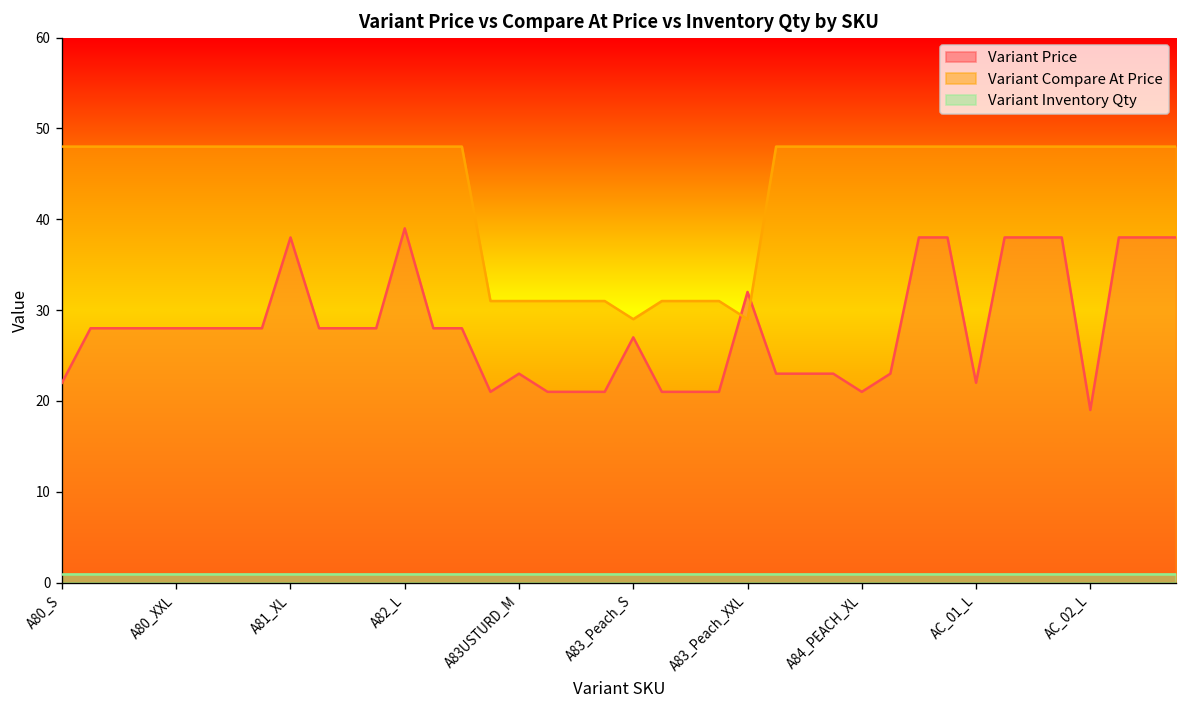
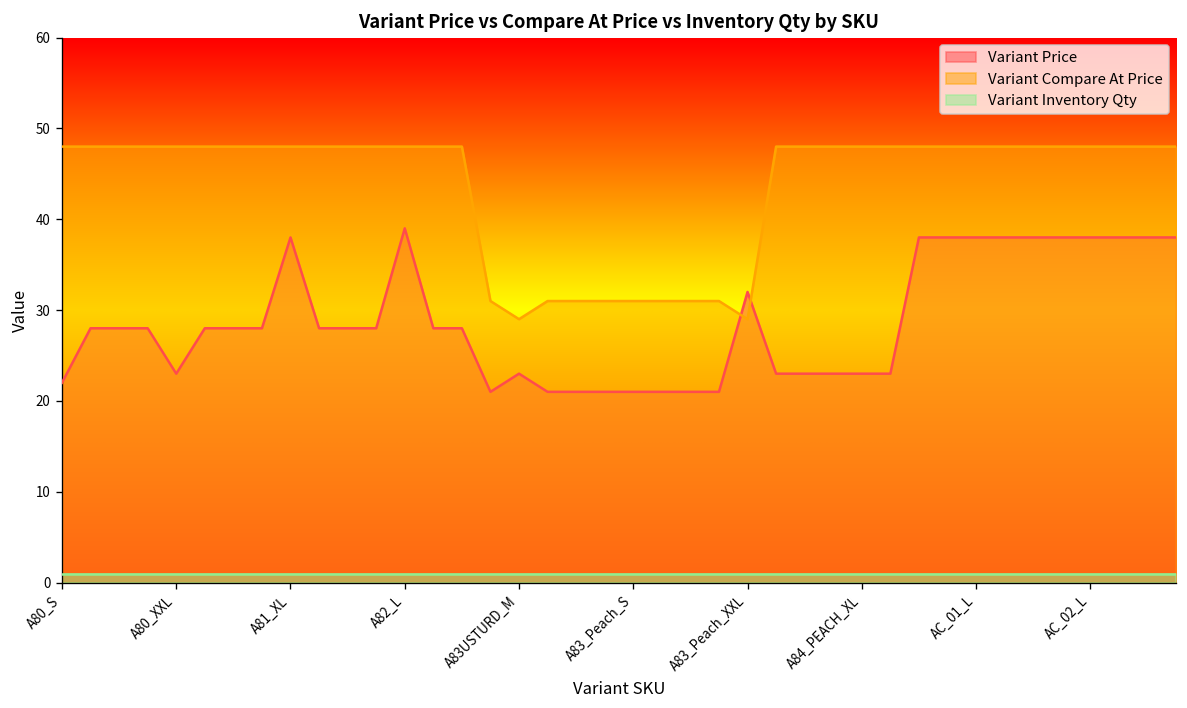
  {
    "Variant Price": {
      "A80_S": 22,
-     "A80_XXL": 28,
+     "A80_XXL": 23,
      "A81_XL": 38,
      "A82_L": 39,
      "A83USTURD_M": 23,
-     "A83_Peach_S": 27,
+     "A83_Peach_S": 21,
      "A83_Peach_XXL": 32,
-     "A84_PEACH_XL": 21,
-     "AC_01_L": 22,
-     "AC_02_L": 19
+     "A84_PEACH_XL": 23,
+     "AC_01_L": 38,
+     "AC_02_L": 38
    },
    "Variant Compare At Price": {
      "A80_S": 48,
      "A80_XXL": 48,
      "A81_XL": 48,
      "A82_L": 48,
-     "A83USTURD_M": 31,
-     "A83_Peach_S": 29,
+     "A83USTURD_M": 29,
+     "A83_Peach_S": 31,
      "A83_Peach_XXL": 29,
      "A84_PEACH_XL": 48,
      "AC_01_L": 48,
      "AC_02_L": 48
    },
    "Variant Inventory Qty": {
      "A80_S": 1,
      "A80_XXL": 1,
      "A81_XL": 1,
      "A82_L": 1,
      "A83USTURD_M": 1,
      "A83_Peach_S": 1,
      "A83_Peach_XXL": 1,
      "A84_PEACH_XL": 1,
      "AC_01_L": 1,
      "AC_02_L": 1
    }
  }
